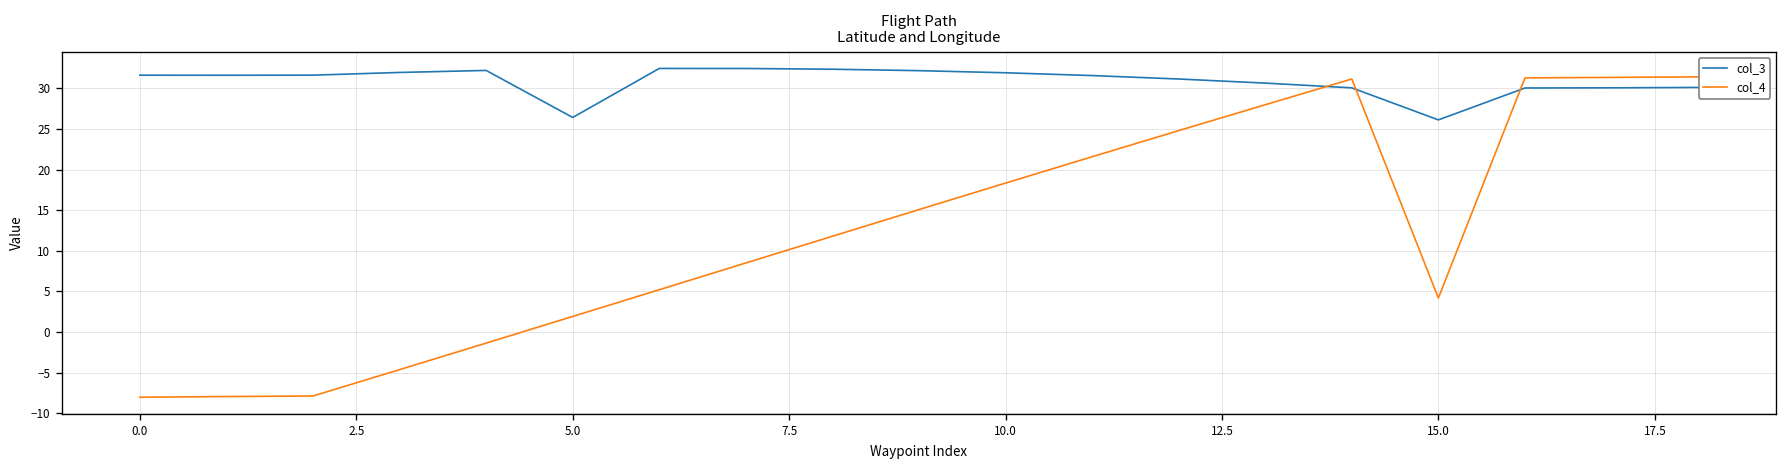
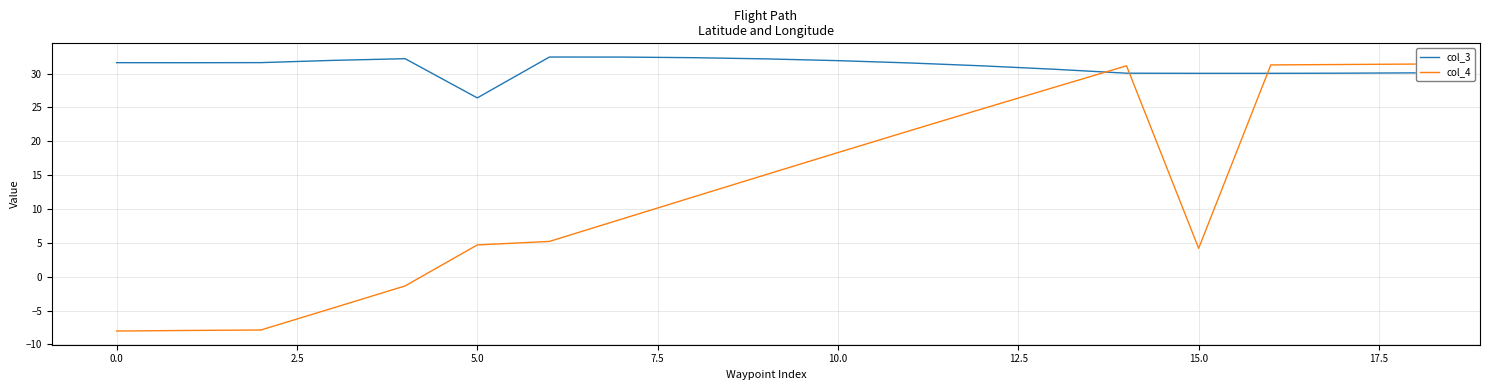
  {
    "col_3": {
      "0.0": 32,
      "5.0": 26,
      "10.0": 32,
-     "15.0": 26
+     "15.0": 30
    },
    "col_4": {
      "0.0": -8,
-     "5.0": 2,
+     "5.0": 5,
      "10.0": 18,
      "15.0": 4
    }
  }
